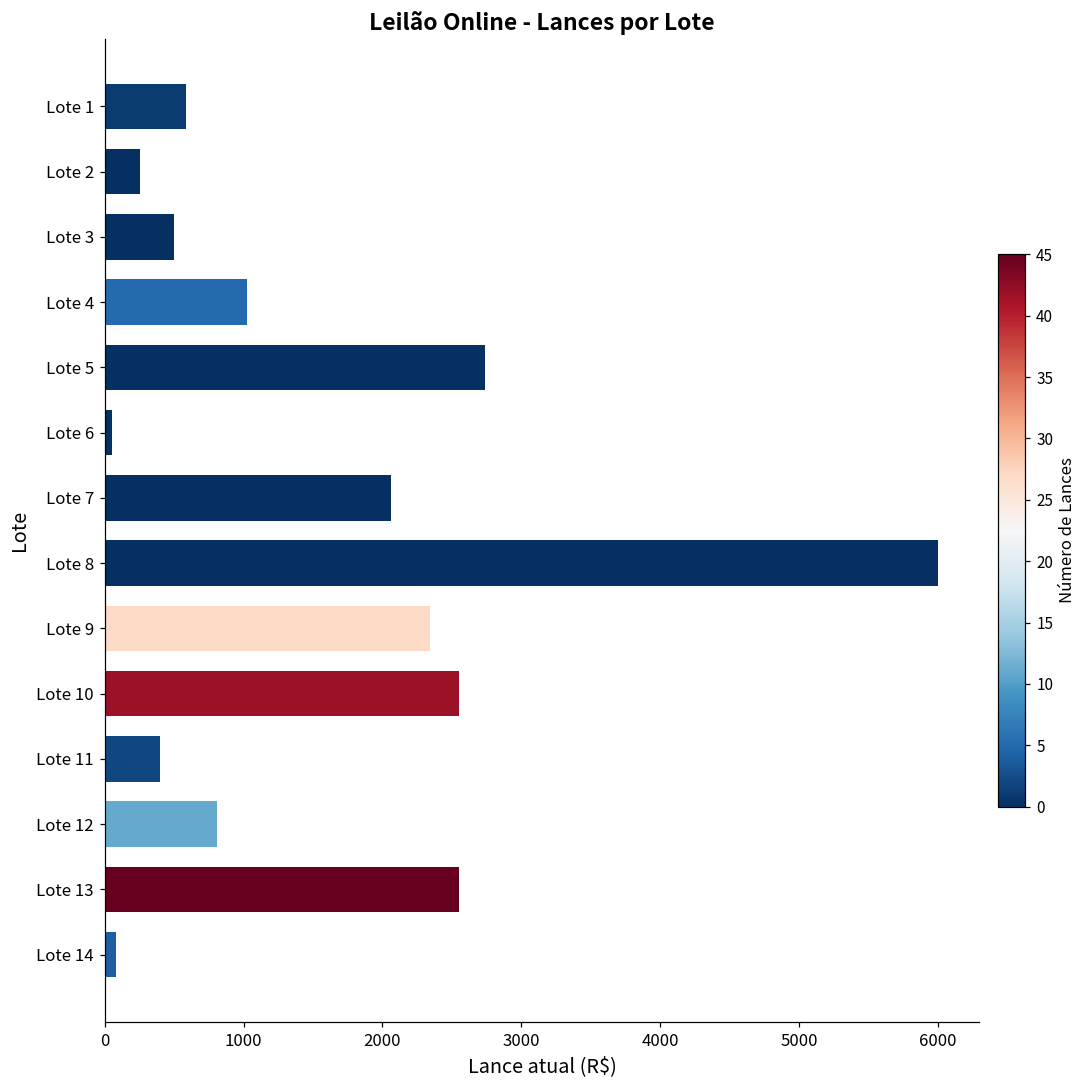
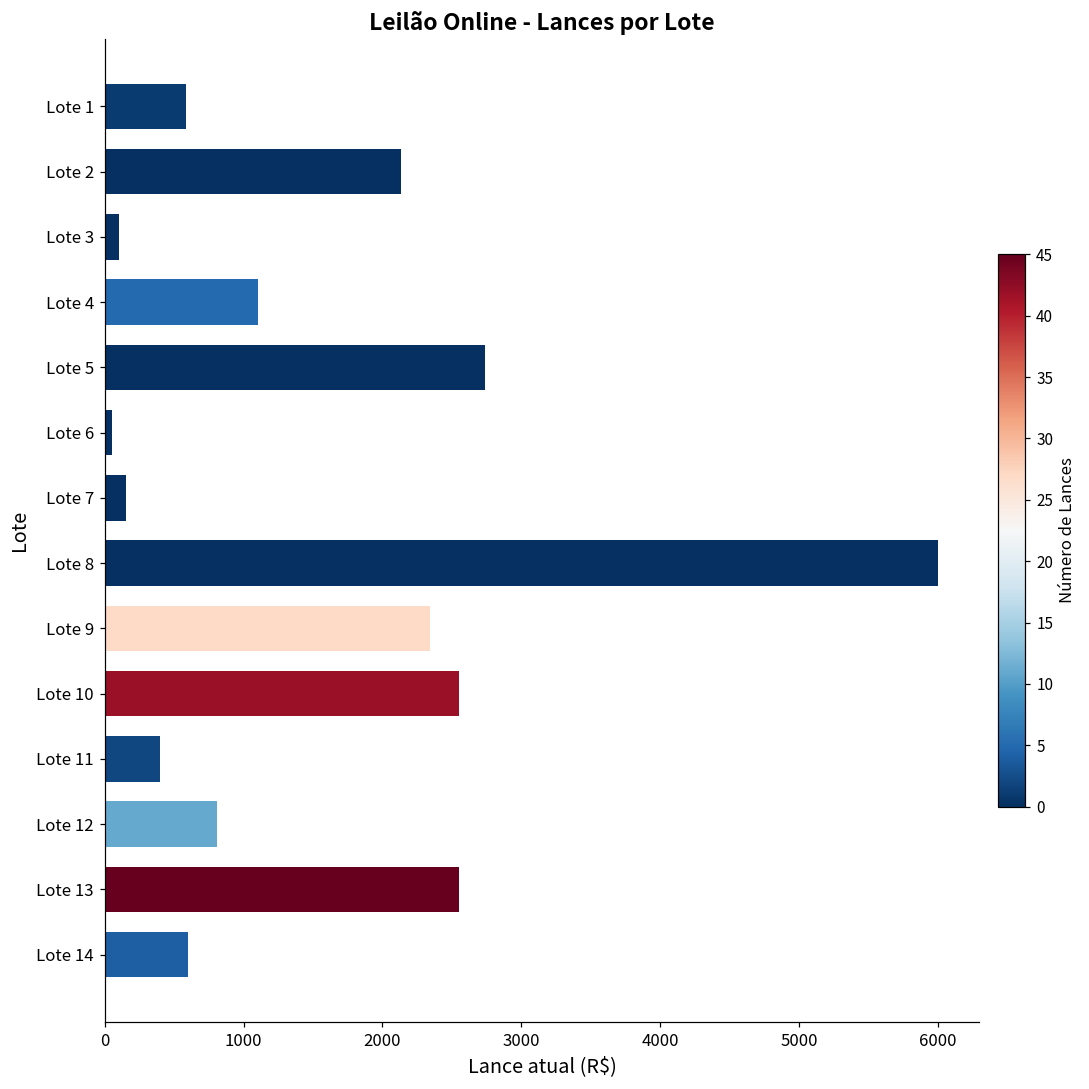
  {
    "Lote 1": 580,
-   "Lote 2": 250,
-   "Lote 3": 500,
-   "Lote 4": 1030,
+   "Lote 2": 2140,
+   "Lote 3": 100,
+   "Lote 4": 1100,
    "Lote 5": 2740,
    "Lote 6": 50,
-   "Lote 7": 2060,
+   "Lote 7": 150,
    "Lote 8": 6000,
    "Lote 9": 2350,
    "Lote 10": 2550,
    "Lote 11": 400,
    "Lote 12": 810,
    "Lote 13": 2550,
-   "Lote 14": 80
+   "Lote 14": 600
  }
